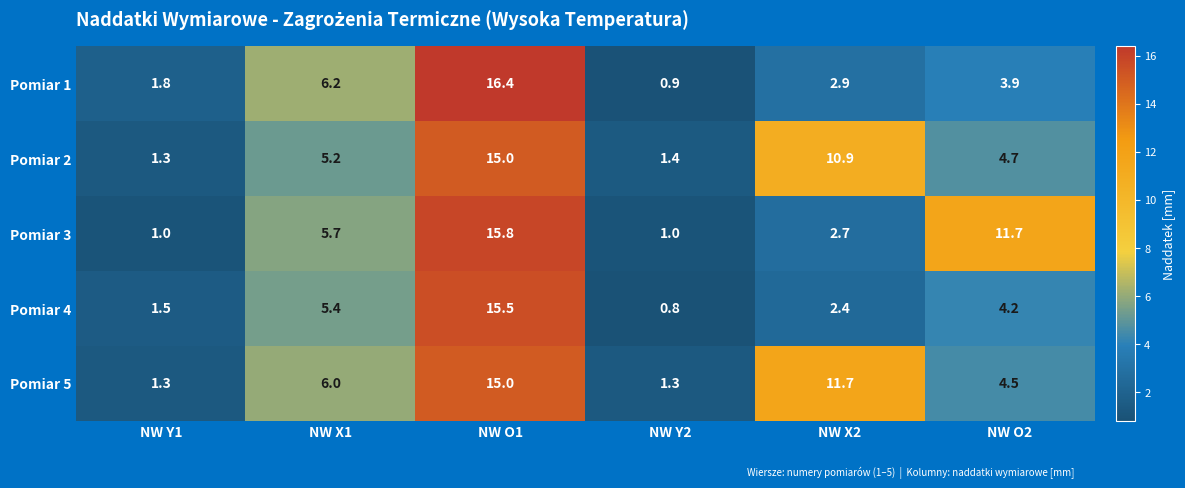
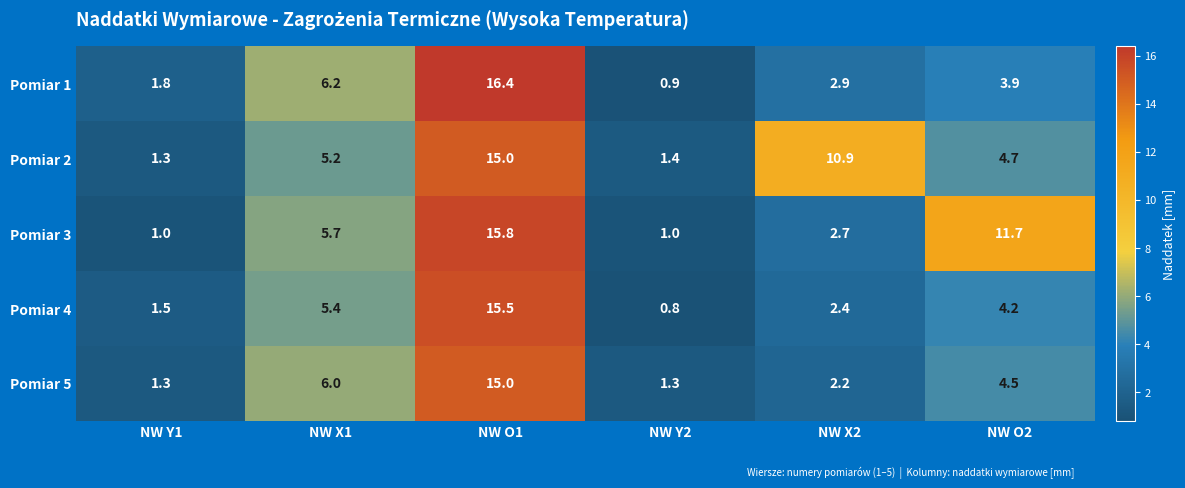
  {
    "Pomiar 1": {
      "NW Y1": 1.8,
      "NW X1": 6.2,
      "NW O1": 16.4,
      "NW Y2": 0.9,
      "NW X2": 2.9,
      "NW O2": 3.9
    },
    "Pomiar 2": {
      "NW Y1": 1.3,
      "NW X1": 5.2,
      "NW O1": 15.0,
      "NW Y2": 1.4,
      "NW X2": 10.9,
      "NW O2": 4.7
    },
    "Pomiar 3": {
      "NW Y1": 1.0,
      "NW X1": 5.7,
      "NW O1": 15.8,
      "NW Y2": 1.0,
      "NW X2": 2.7,
      "NW O2": 11.7
    },
    "Pomiar 4": {
      "NW Y1": 1.5,
      "NW X1": 5.4,
      "NW O1": 15.5,
      "NW Y2": 0.8,
      "NW X2": 2.4,
      "NW O2": 4.2
    },
    "Pomiar 5": {
      "NW Y1": 1.3,
      "NW X1": 6.0,
      "NW O1": 15.0,
      "NW Y2": 1.3,
-     "NW X2": 11.7,
+     "NW X2": 2.2,
      "NW O2": 4.5
    }
  }
